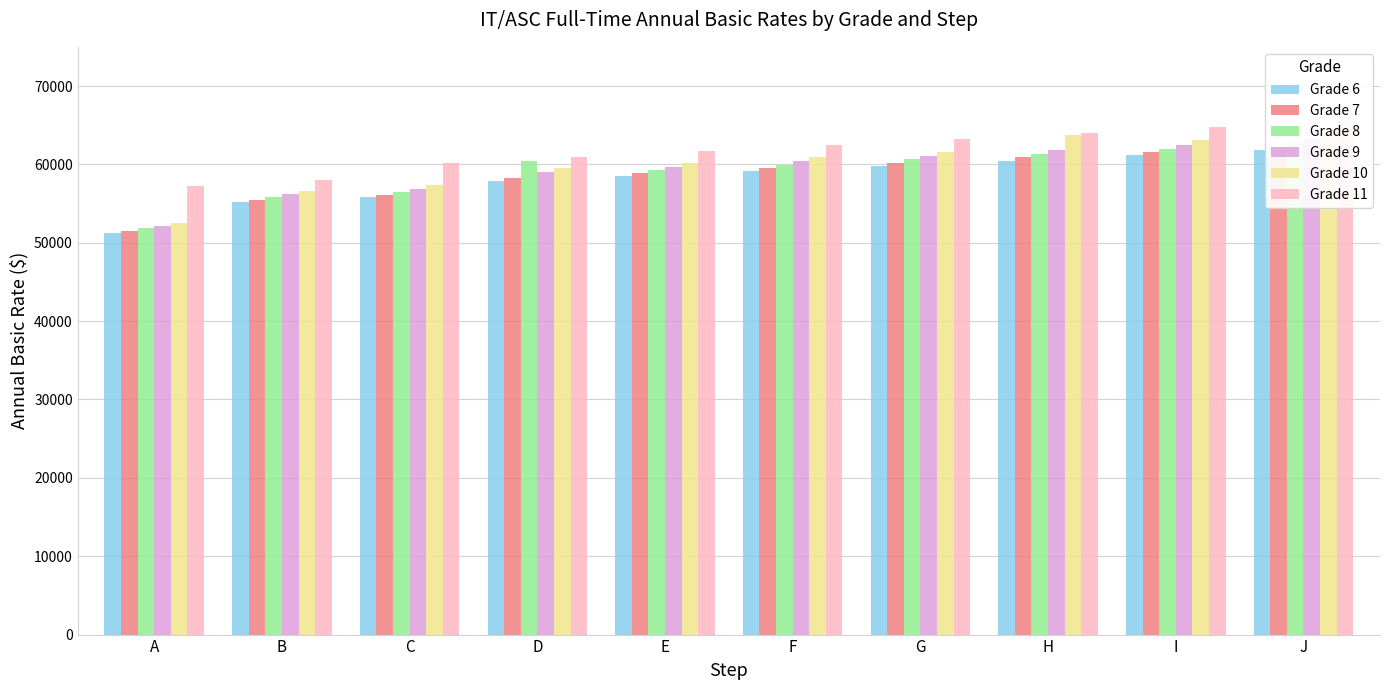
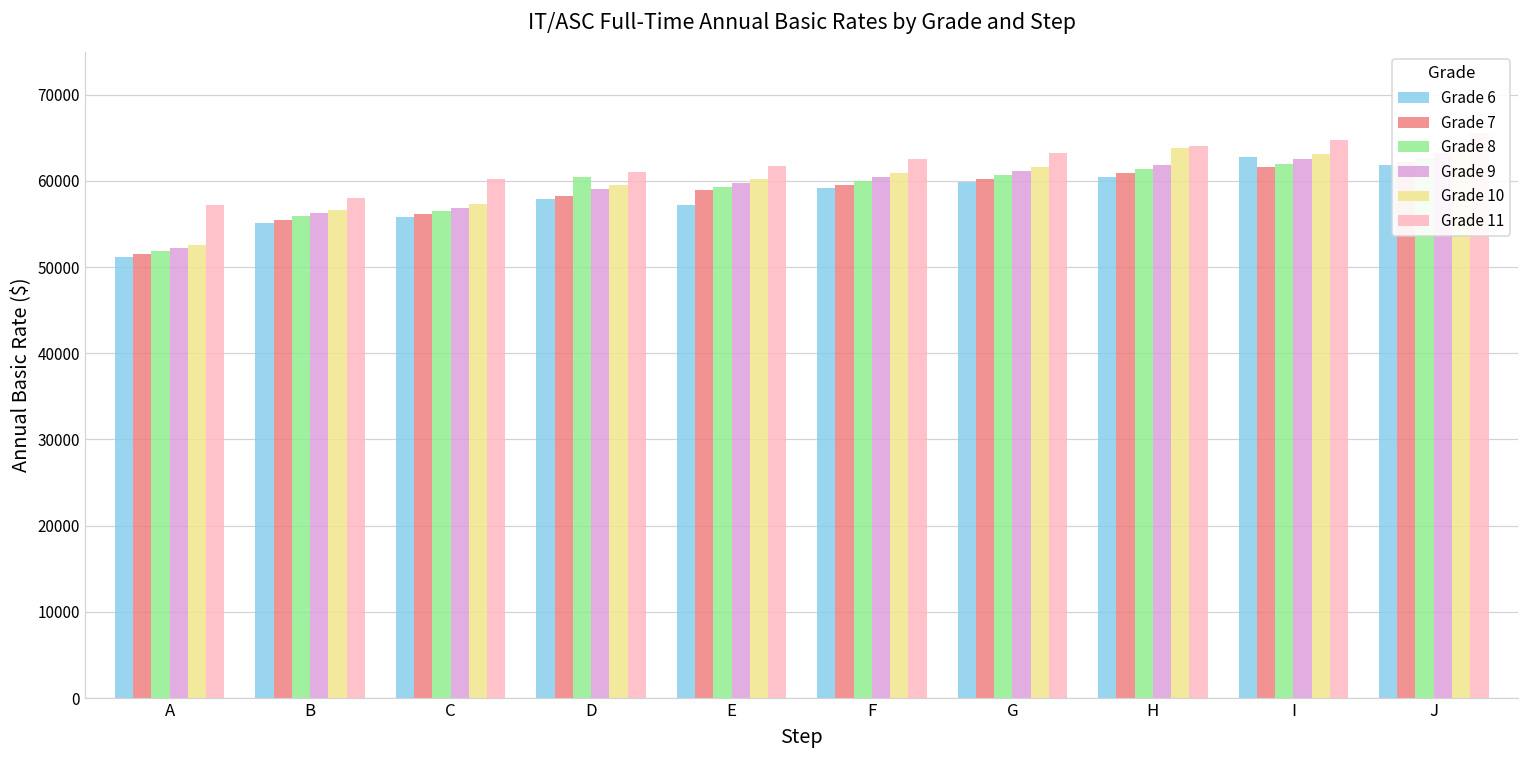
  {
    "Grade 6": {
      "A": 51000,
      "B": 55000,
      "C": 56000,
      "D": 58000,
-     "E": 59000,
+     "E": 57000,
      "F": 59000,
      "G": 60000,
      "H": 60000,
-     "I": 61000,
+     "I": 63000,
      "J": 62000
    },
    "Grade 7": {
      "A": 52000,
      "B": 56000,
      "C": 56000,
      "D": 58000,
      "E": 59000,
      "F": 60000,
      "G": 60000,
      "H": 61000,
      "I": 62000
    },
    "Grade 8": {
      "A": 52000,
      "B": 56000,
      "C": 57000,
      "D": 60000,
      "E": 59000,
      "F": 60000,
      "G": 61000,
      "H": 61000,
      "I": 62000
    },
    "Grade 10": {
      "A": 53000,
      "B": 57000,
      "C": 57000,
      "D": 59000,
      "E": 60000,
      "F": 61000,
      "G": 62000,
      "H": 64000,
      "I": 63000
    }
  }
